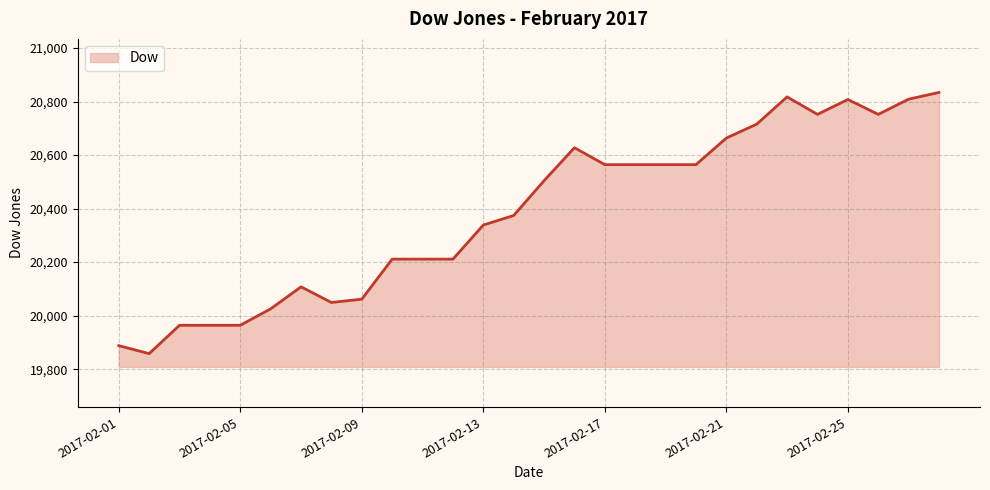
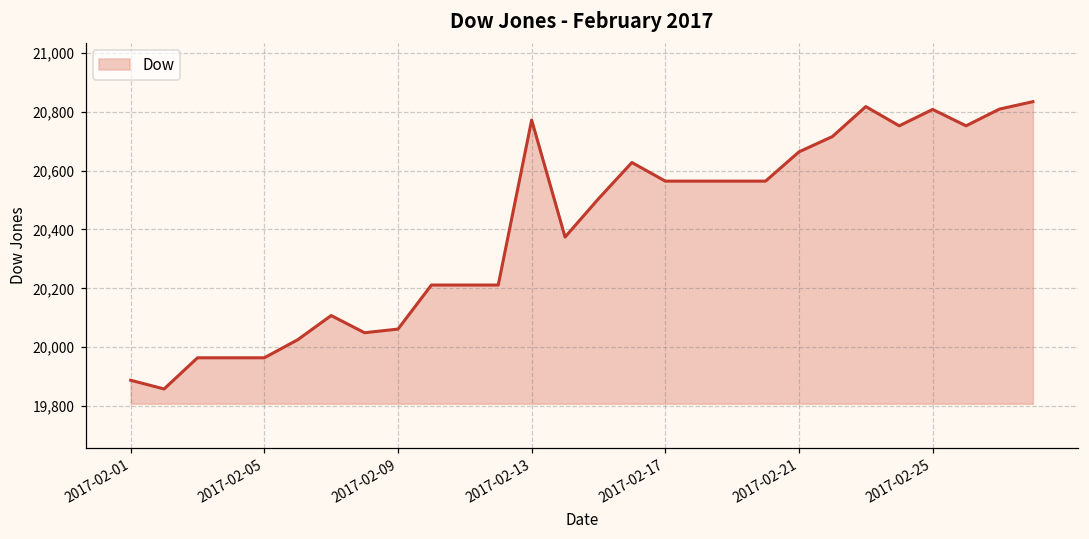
  {
    "2017-02-01": "19,890",
    "2017-02-05": "19,960",
    "2017-02-09": "20,060",
-   "2017-02-13": "20,340",
+   "2017-02-13": "20,770",
    "2017-02-17": "20,560",
    "2017-02-21": "20,660",
    "2017-02-25": "20,810"
  }
